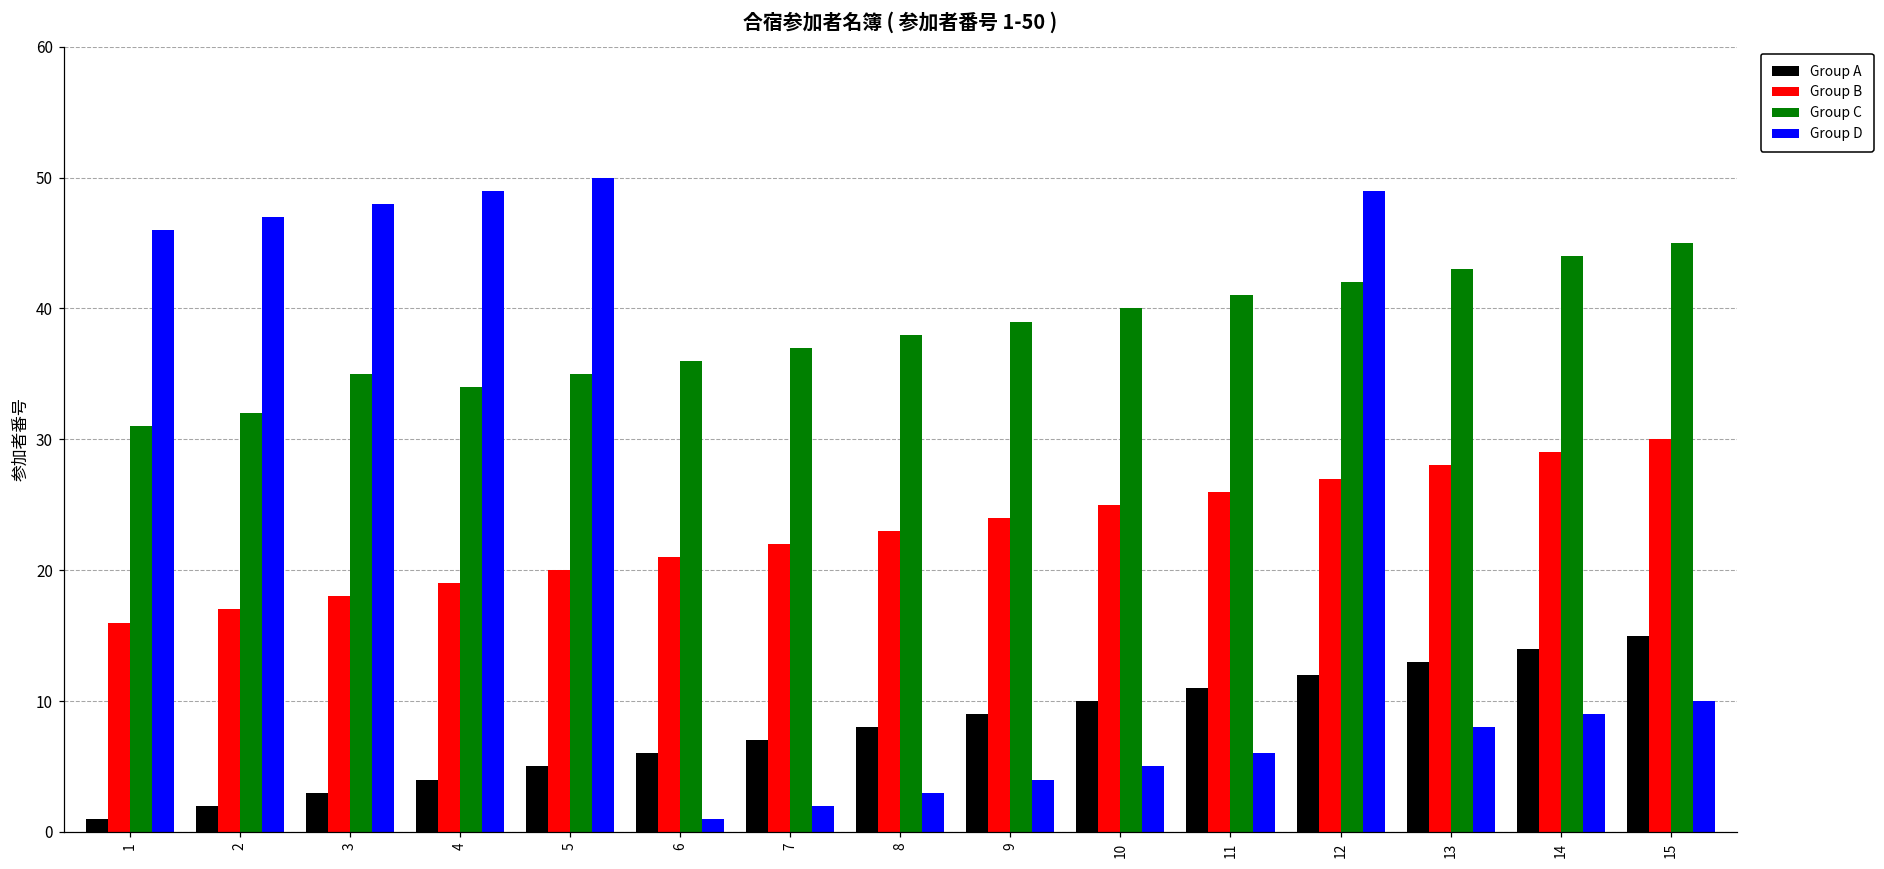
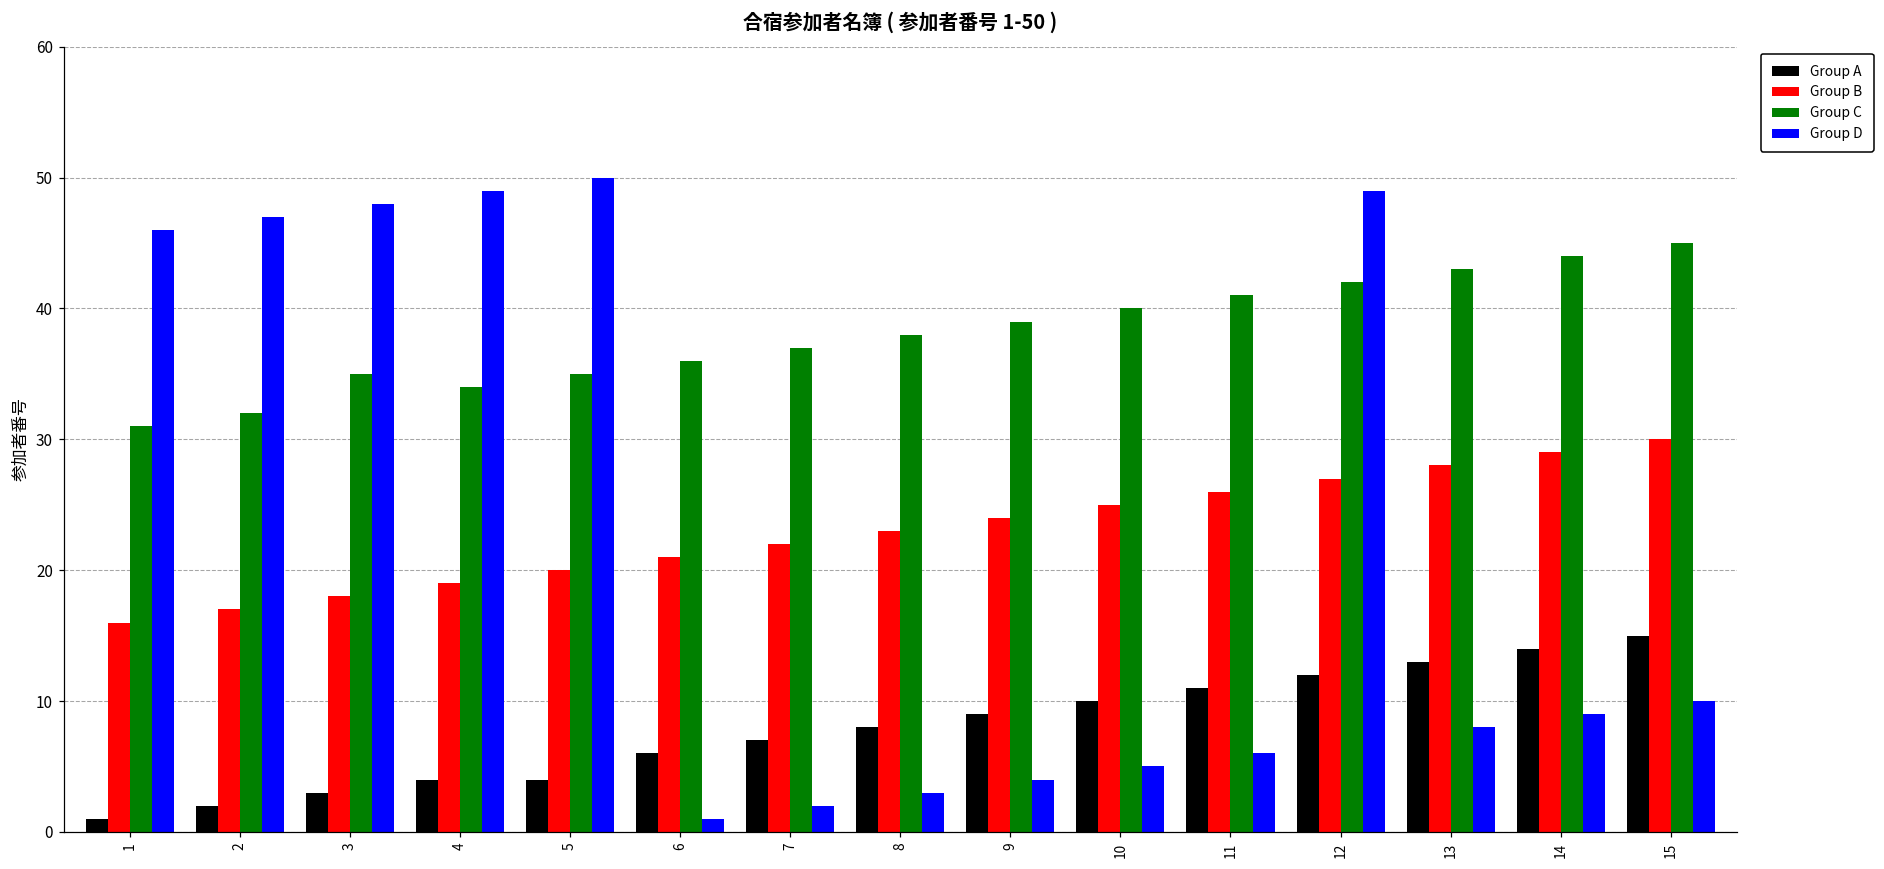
  {
    "Group A": {
      "1": 1,
      "2": 2,
      "3": 3,
      "4": 4,
-     "5": 5,
+     "5": 4,
      "6": 6,
      "7": 7,
      "8": 8,
      "9": 9,
      "10": 10,
      "11": 11,
      "12": 12,
      "13": 13,
      "14": 14,
      "15": 15
    },
    "Group B": {
      "1": 16,
      "2": 17,
      "3": 18,
      "4": 19,
      "5": 20,
      "6": 21,
      "7": 22,
      "8": 23,
      "9": 24,
      "10": 25,
      "11": 26,
      "12": 27,
      "13": 28,
      "14": 29,
      "15": 30
    },
    "Group C": {
      "1": 31,
      "2": 32,
      "3": 35,
      "4": 34,
      "5": 35,
      "6": 36,
      "7": 37,
      "8": 38,
      "9": 39,
      "10": 40,
      "11": 41,
      "12": 42,
      "13": 43,
      "14": 44,
      "15": 45
    },
    "Group D": {
      "1": 46,
      "2": 47,
      "3": 48,
      "4": 49,
      "5": 50,
      "6": 1,
      "7": 2,
      "8": 3,
      "9": 4,
      "10": 5,
      "11": 6,
      "12": 49,
      "13": 8,
      "14": 9,
      "15": 10
    }
  }
